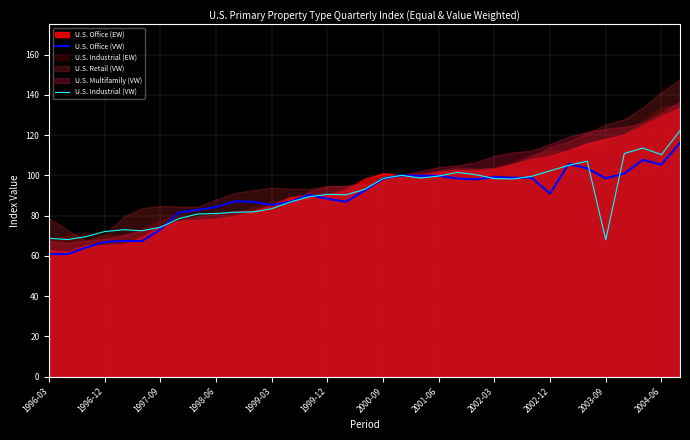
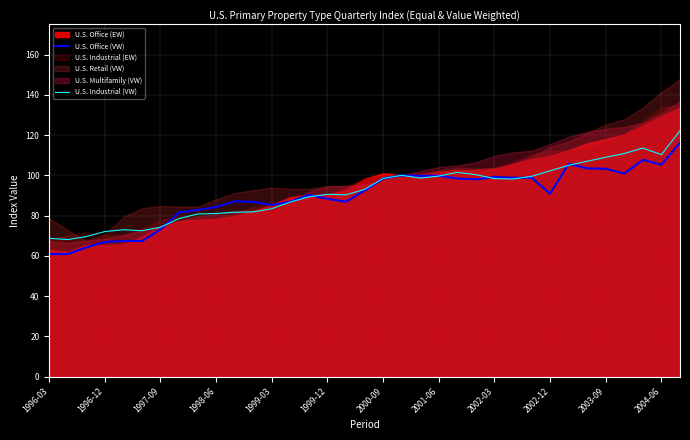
  {
    "U.S. Office (VW)": {
      "1996-03": 61,
      "1996-12": 67,
      "1998-06": 84,
      "1999-12": 88,
      "2002-12": 91,
-     "2003-09": 98,
+     "2003-09": 103,
      "2004-06": 105
    },
    "U.S. Office (EW)": {
      "1996-03": 63,
      "1996-12": 65,
      "2000-09": 101,
      "2002-12": 110,
      "2003-09": 118,
      "2004-06": 129
    },
    "U.S. Industrial (VW)": {
      "1996-12": 72,
      "1999-03": 83,
      "2002-12": 102,
-     "2003-09": 68,
+     "2003-09": 109,
      "2004-06": 110
    }
  }
